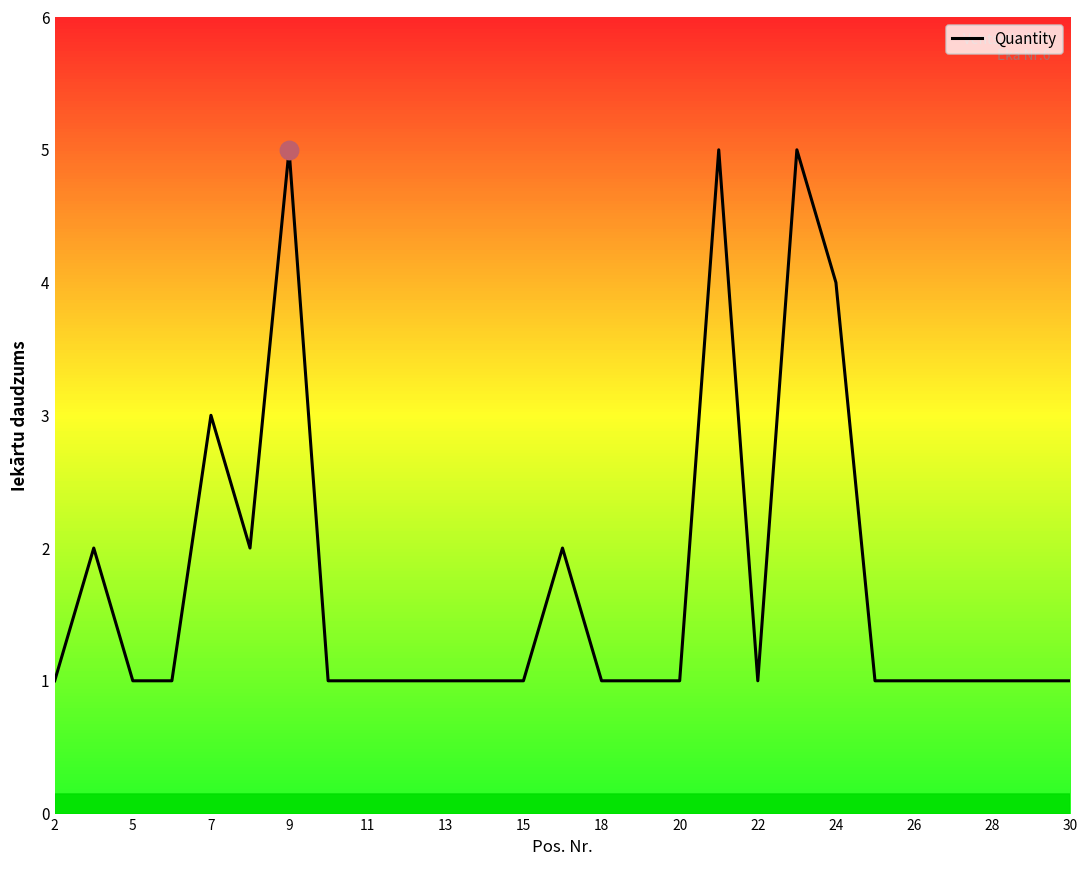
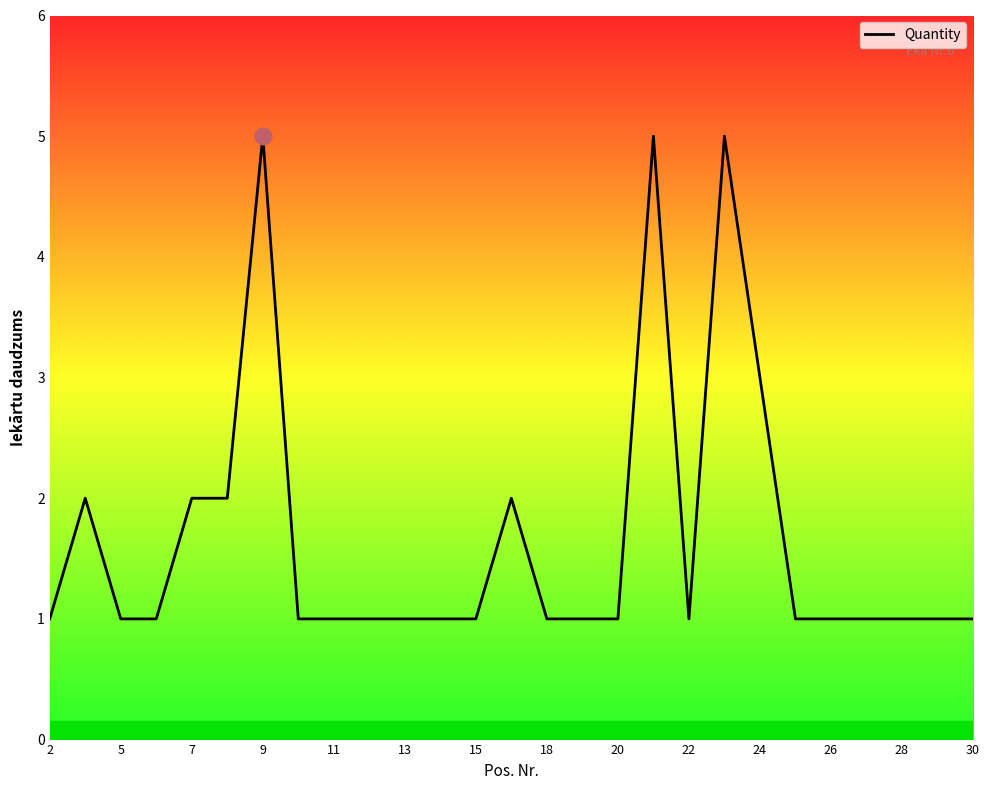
  {
    "Quantity": {
      "2": 1,
      "5": 1,
-     "7": 3,
+     "7": 2,
      "11": 1,
      "13": 1,
      "15": 1,
      "18": 1,
      "20": 1,
      "22": 1,
-     "24": 4,
+     "24": 3,
      "26": 1,
      "28": 1,
      "30": 1
    }
  }
